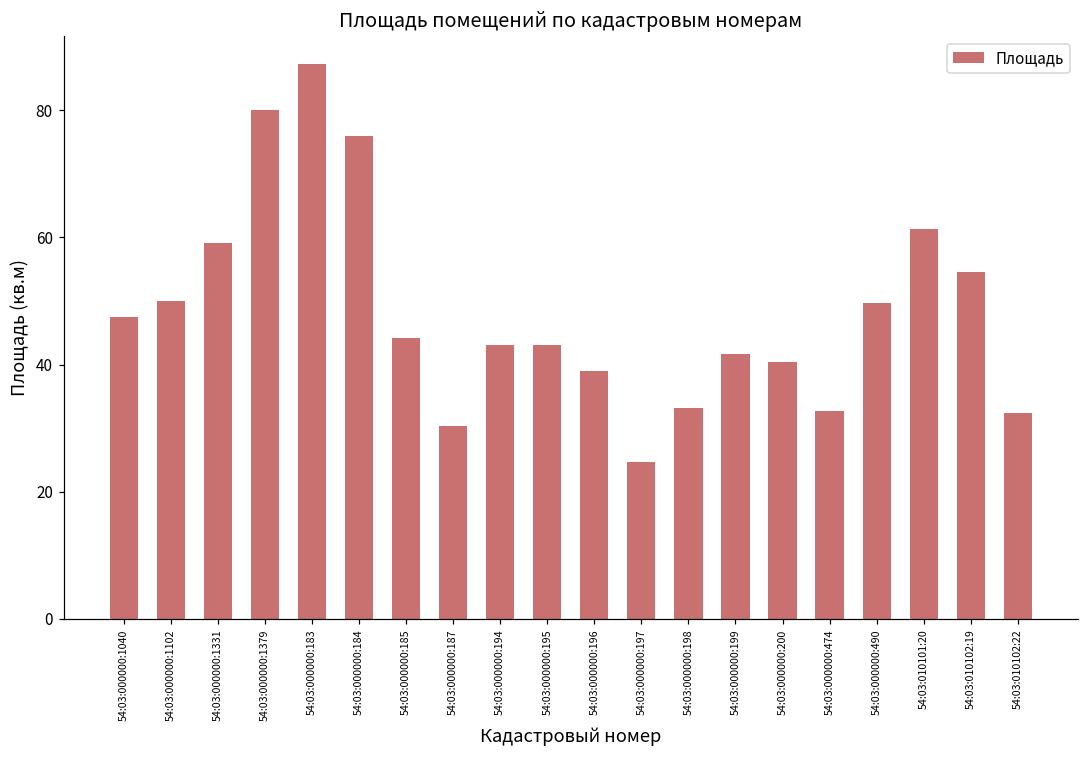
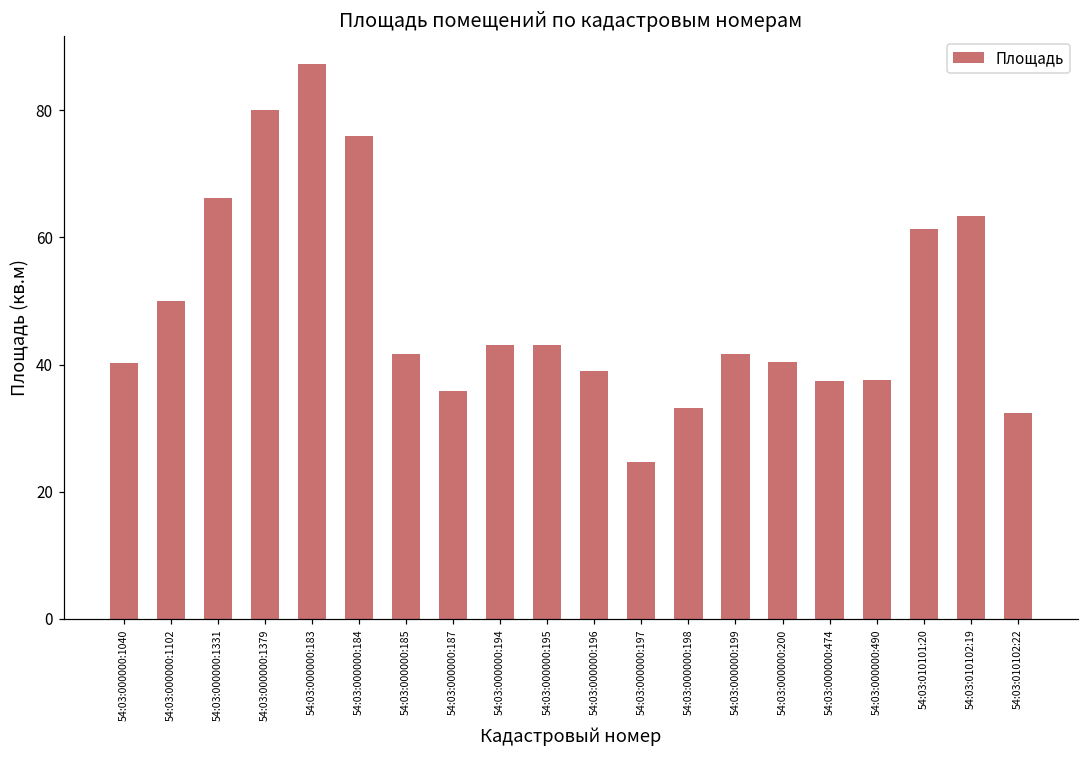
  {
-   "54:03:000000:1040": 48,
+   "54:03:000000:1040": 40,
    "54:03:000000:1102": 50,
-   "54:03:000000:1331": 59,
+   "54:03:000000:1331": 66,
    "54:03:000000:1379": 80,
    "54:03:000000:183": 87,
    "54:03:000000:184": 76,
-   "54:03:000000:185": 44,
-   "54:03:000000:187": 30,
+   "54:03:000000:185": 42,
+   "54:03:000000:187": 36,
    "54:03:000000:194": 43,
    "54:03:000000:195": 43,
    "54:03:000000:196": 39,
    "54:03:000000:197": 25,
    "54:03:000000:198": 33,
    "54:03:000000:199": 42,
    "54:03:000000:200": 40,
-   "54:03:000000:474": 33,
-   "54:03:000000:490": 50,
+   "54:03:000000:474": 37,
+   "54:03:000000:490": 38,
    "54:03:010101:20": 61,
-   "54:03:010102:19": 55,
+   "54:03:010102:19": 63,
    "54:03:010102:22": 32
  }
